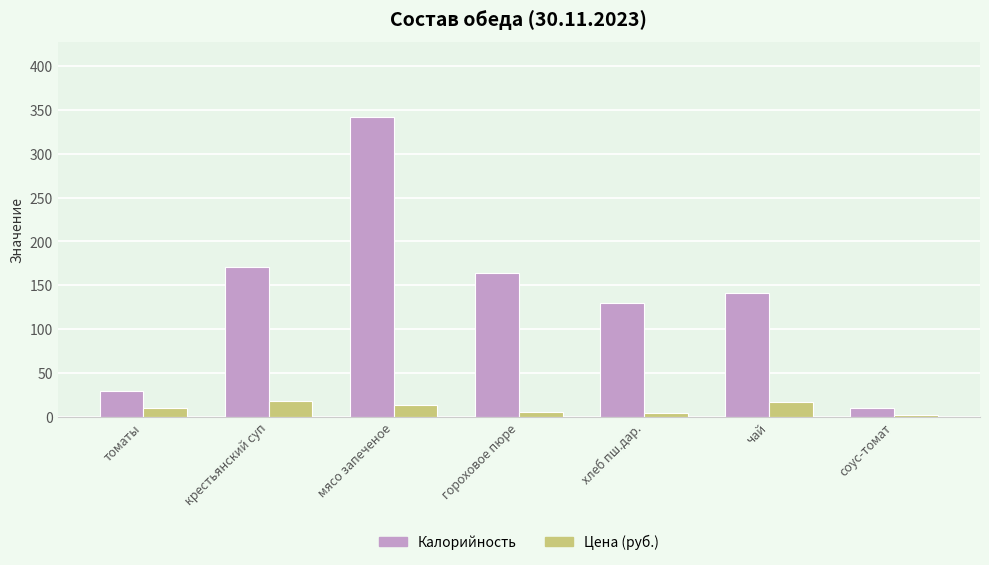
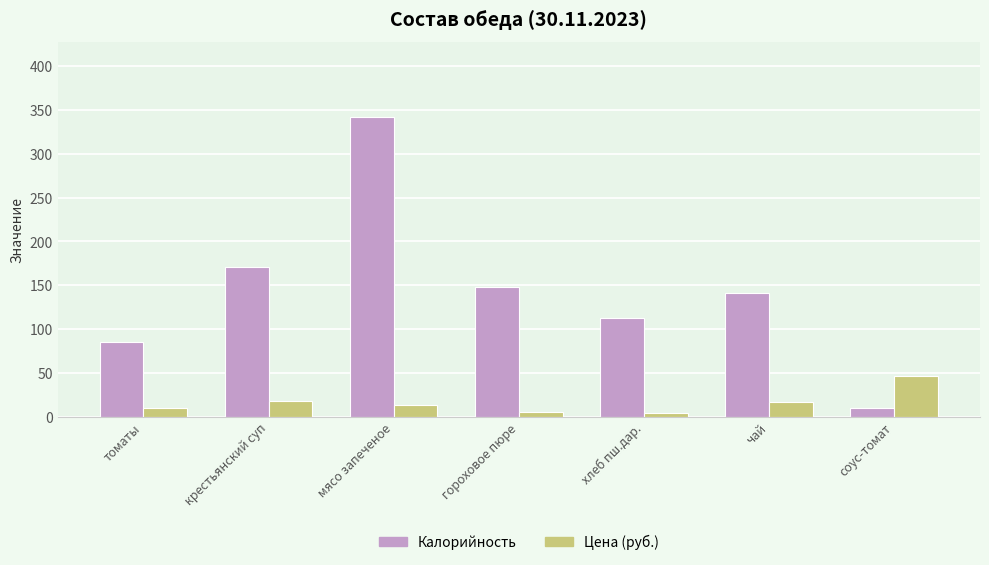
  {
    "Калорийность": {
-     "томаты": 30,
+     "томаты": 90,
      "крестьянский суп": 170,
      "мясо запеченое": 340,
-     "гороховое пюре": 160,
-     "хлеб пш.дар.": 130,
+     "гороховое пюре": 150,
+     "хлеб пш.дар.": 110,
      "чай": 140,
      "соус-томат": 10
    },
    "Цена (руб.)": {
      "томаты": 10,
      "крестьянский суп": 20,
      "мясо запеченое": 10,
      "гороховое пюре": 10,
      "хлеб пш.дар.": 0,
      "чай": 20,
-     "соус-томат": 0
+     "соус-томат": 50
    }
  }
